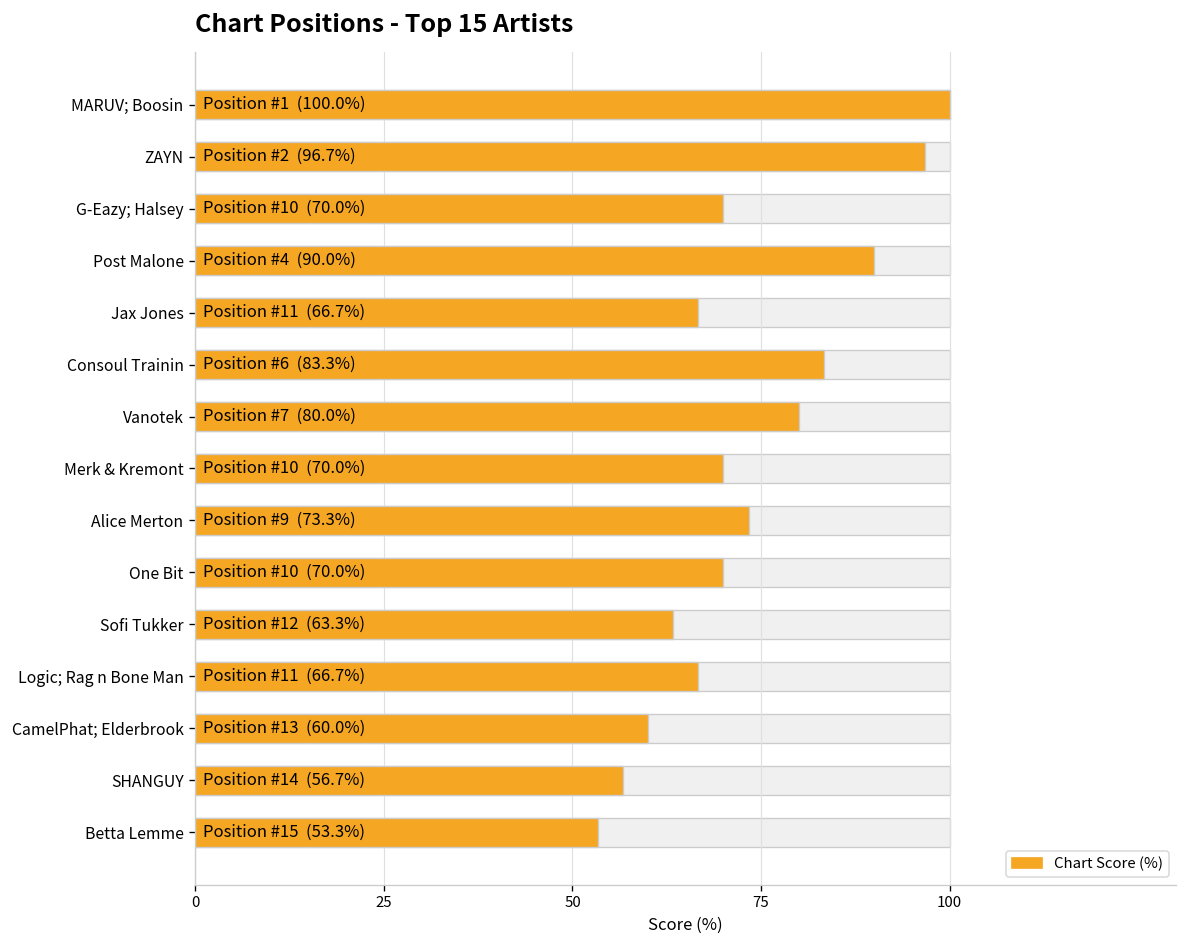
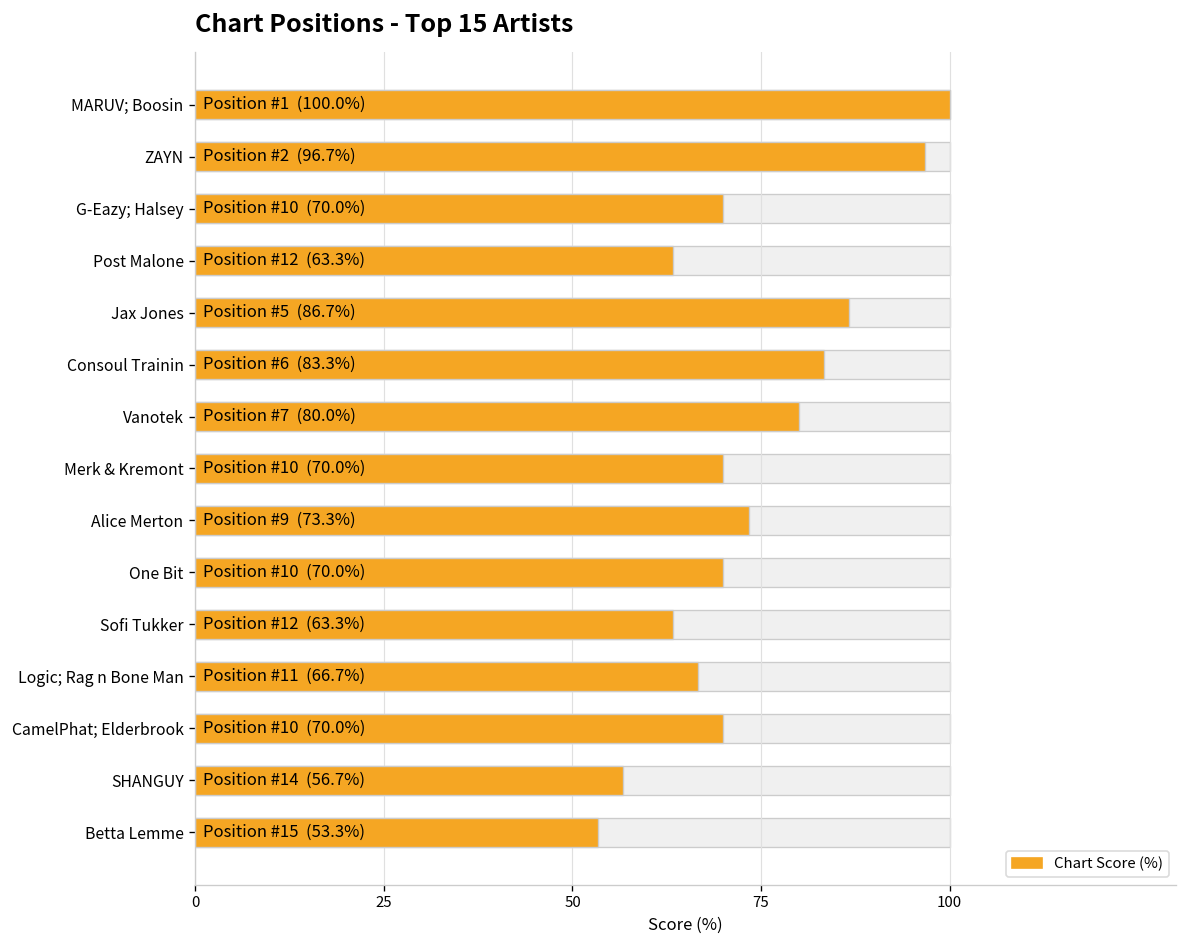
  {
    "Chart Score (%)": {
      "MARUV; Boosin": "(100.0%)",
-     "Post Malone": "4 (90.0%)",
-     "Jax Jones": "11 (66.7%)",
-     "CamelPhat; Elderbrook": "13 (60.0%)"
+     "Post Malone": "12 (63.3%)",
+     "Jax Jones": "5 (86.7%)",
+     "CamelPhat; Elderbrook": "10 (70.0%)"
    }
  }
